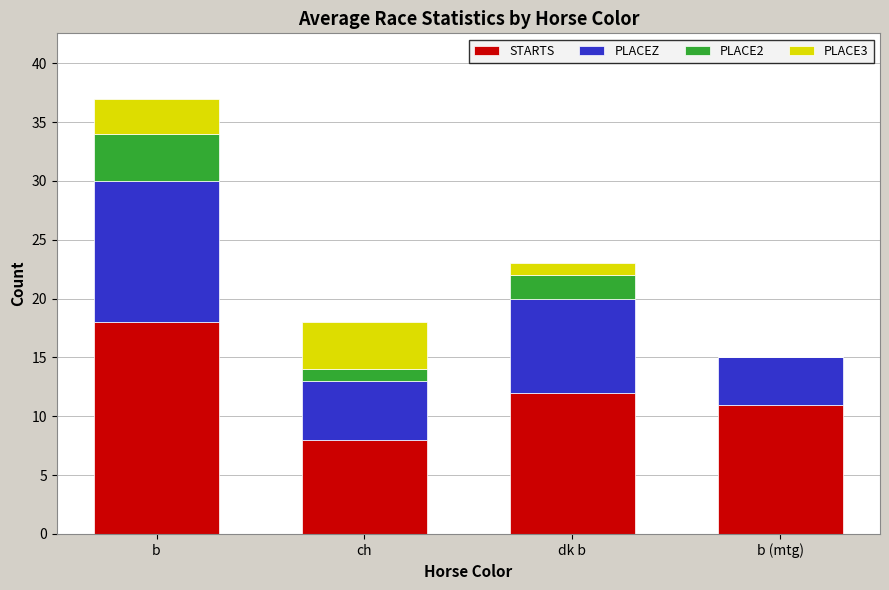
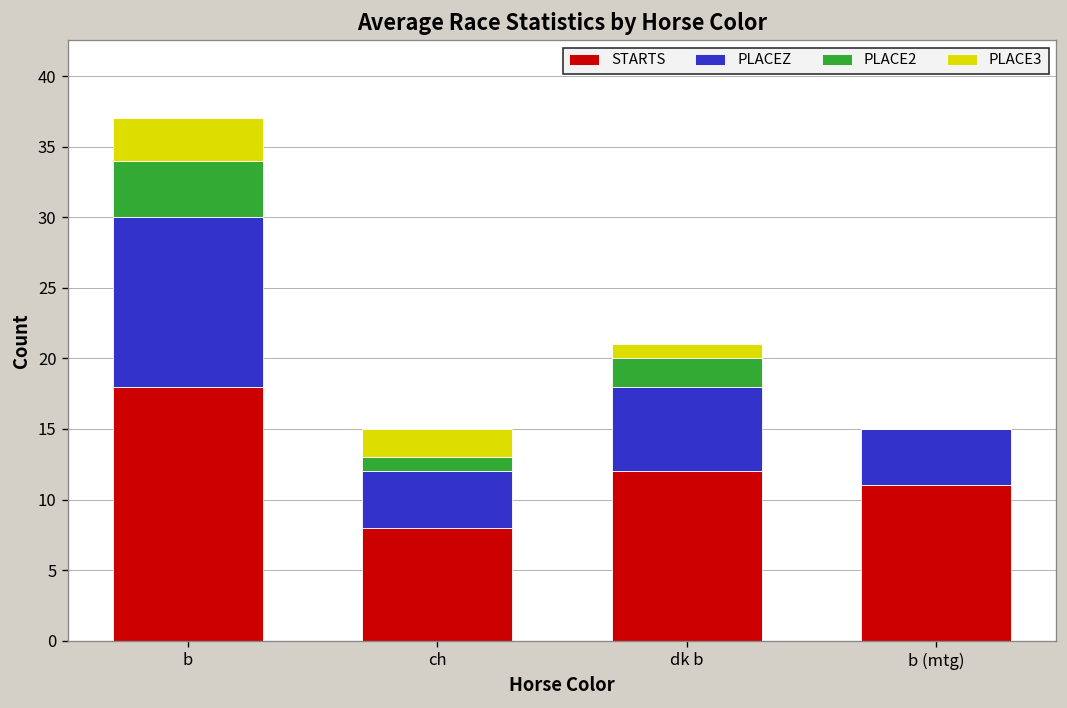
  {
    "STARTS": {
      "b": 18,
      "ch": 8,
      "dk b": 12,
      "b (mtg)": 11
    },
    "PLACEZ": {
      "b": 12,
-     "ch": 5,
-     "dk b": 8,
+     "ch": 4,
+     "dk b": 6,
      "b (mtg)": 4
    },
    "PLACE2": {
      "b": 4,
      "ch": 1,
      "dk b": 2,
      "b (mtg)": 0
    },
    "PLACE3": {
      "b": 3,
-     "ch": 4,
+     "ch": 2,
      "dk b": 1,
      "b (mtg)": 0
    }
  }
